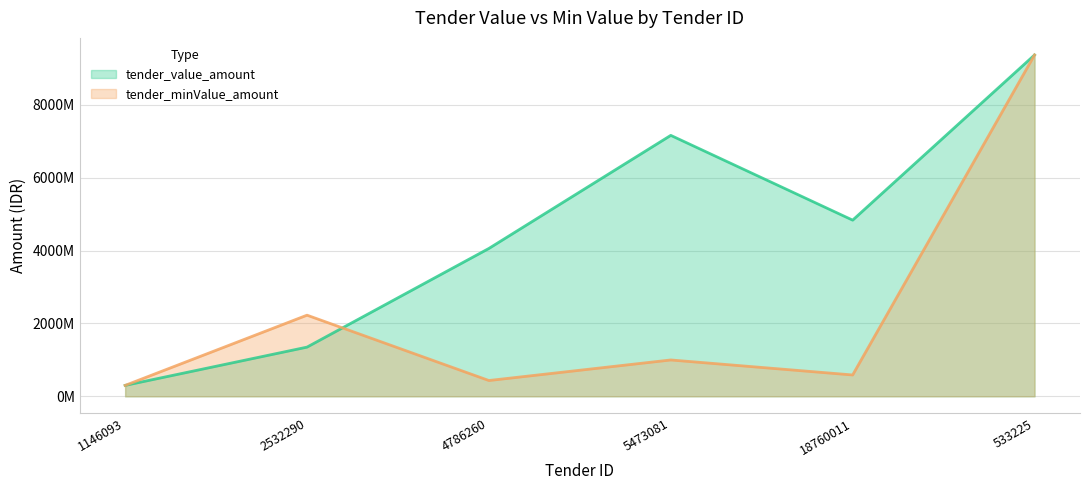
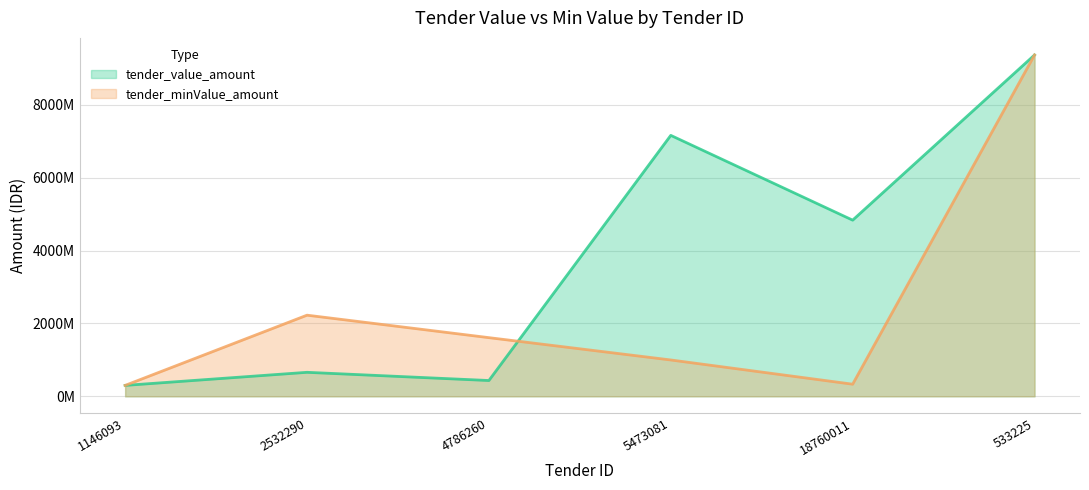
  {
    "tender_value_amount": {
-     "2532290": 1400000000,
-     "4786260": 4100000000,
+     "2532290": 700000000,
+     "4786260": 400000000,
      "5473081": 7200000000,
      "18760011": 4800000000
    },
    "tender_minValue_amount": {
      "2532290": 2200000000,
-     "4786260": 400000000,
+     "4786260": 1600000000,
      "5473081": 1000000000,
-     "18760011": 600000000
+     "18760011": 300000000
    }
  }
